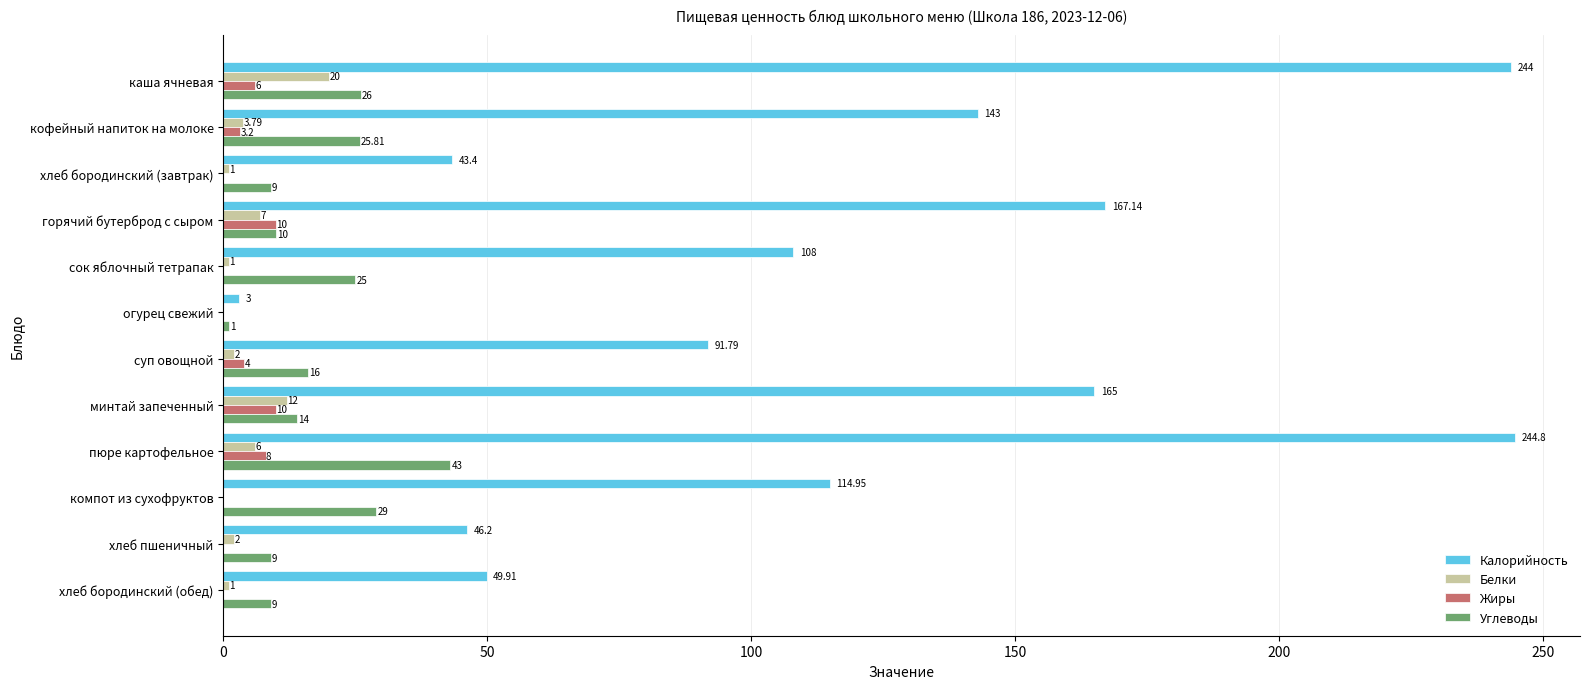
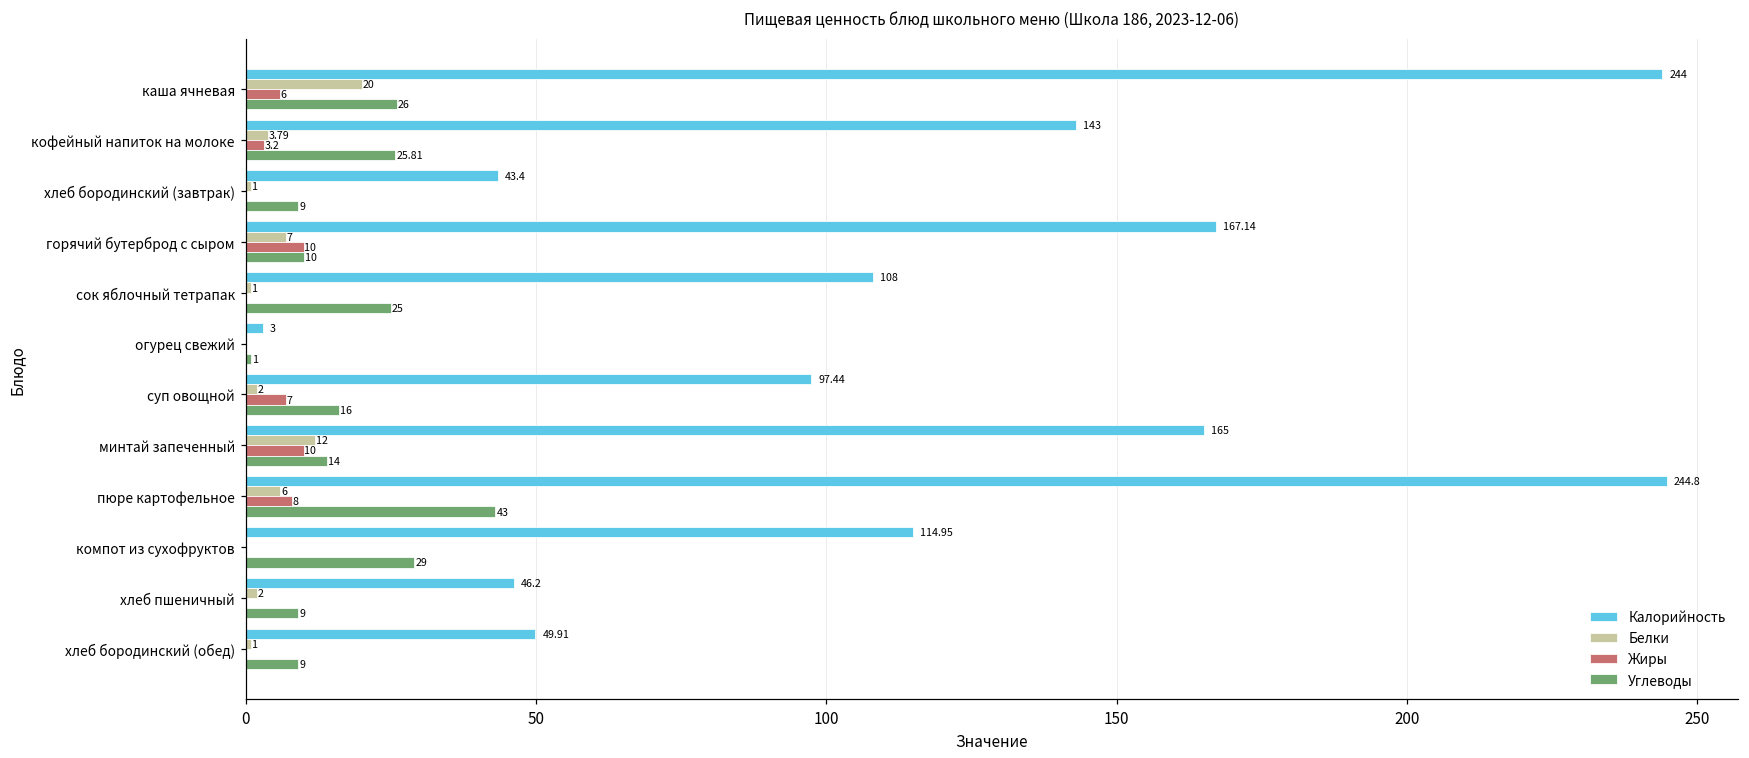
  {
    "Калорийность": {
      "каша ячневая": 244,
      "кофейный напиток на молоке": 143,
      "хлеб бородинский (завтрак)": 43.4,
      "горячий бутерброд с сыром": 167.14,
      "сок яблочный тетрапак": 108,
      "огурец свежий": 3,
-     "суп овощной": 91.79,
+     "суп овощной": 97.44,
      "минтай запеченный": 165,
      "пюре картофельное": 244.8,
      "компот из сухофруктов": 114.95,
      "хлеб пшеничный": 46.2,
      "хлеб бородинский (обед)": 49.91
    },
    "Белки": {
      "каша ячневая": 20,
      "кофейный напиток на молоке": 3.79,
      "хлеб бородинский (завтрак)": 1,
      "горячий бутерброд с сыром": 7,
      "сок яблочный тетрапак": 1,
      "суп овощной": 2,
      "минтай запеченный": 12,
      "пюре картофельное": 6,
      "хлеб пшеничный": 2,
      "хлеб бородинский (обед)": 1
    },
    "Жиры": {
      "каша ячневая": 6,
      "кофейный напиток на молоке": 3.2,
      "горячий бутерброд с сыром": 10,
-     "суп овощной": 4,
+     "суп овощной": 7,
      "минтай запеченный": 10,
      "пюре картофельное": 8
    },
    "Углеводы": {
      "каша ячневая": 26,
      "кофейный напиток на молоке": 25.81,
      "хлеб бородинский (завтрак)": 9,
      "горячий бутерброд с сыром": 10,
      "сок яблочный тетрапак": 25,
      "огурец свежий": 1,
      "суп овощной": 16,
      "минтай запеченный": 14,
      "пюре картофельное": 43,
      "компот из сухофруктов": 29,
      "хлеб пшеничный": 9,
      "хлеб бородинский (обед)": 9
    }
  }
